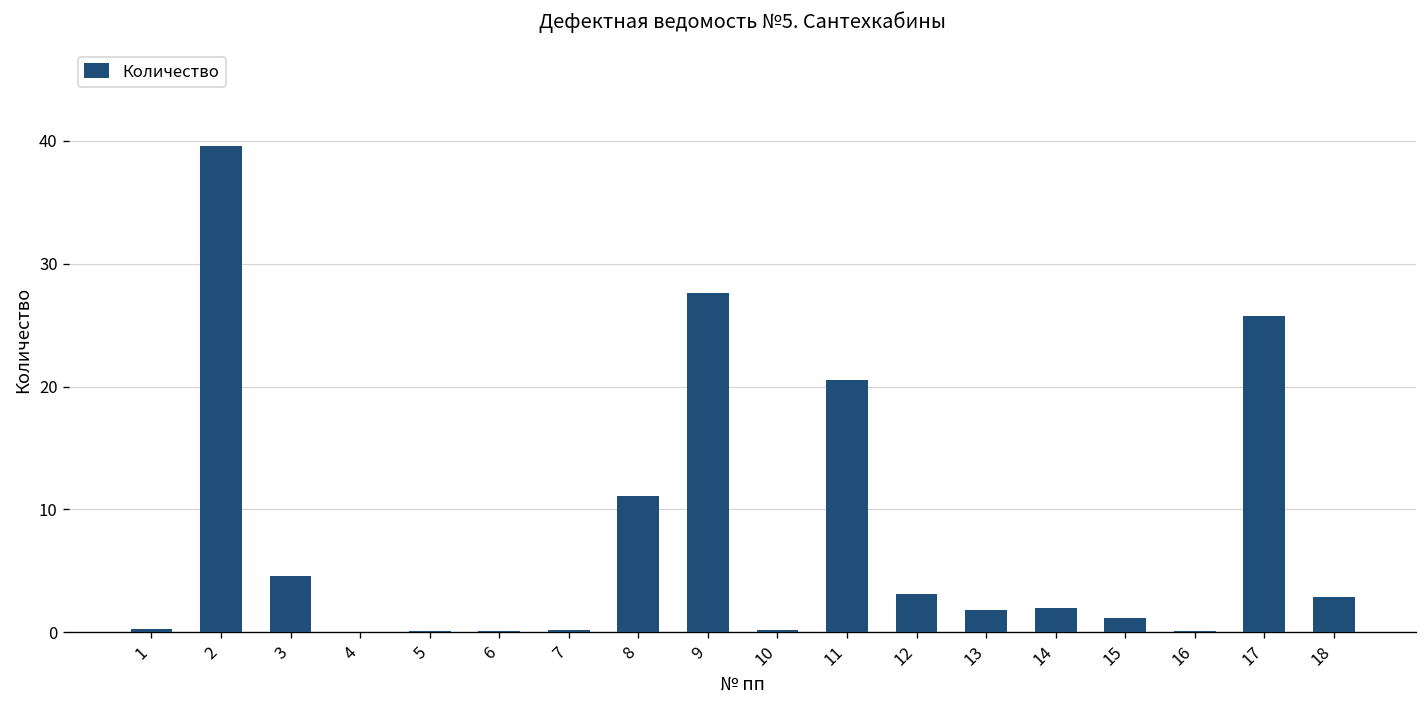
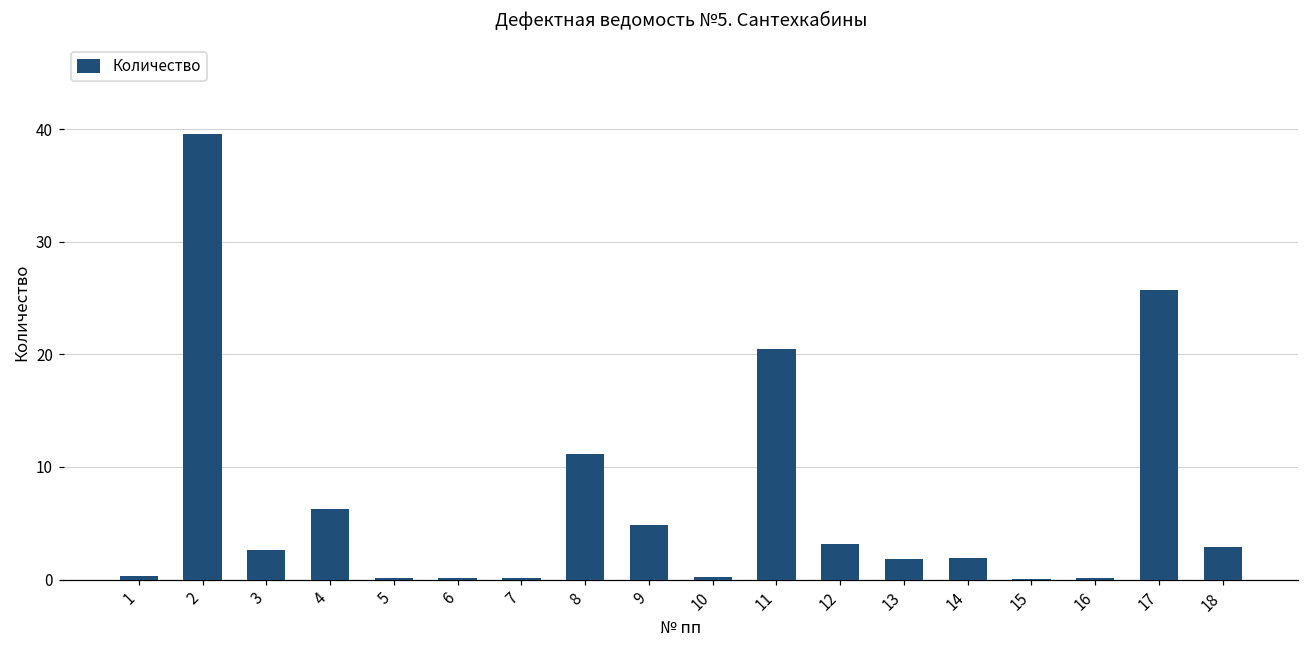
  {
    "1": 0.3,
    "2": 39.6,
-   "3": 4.6,
-   "4": 0.0,
+   "3": 2.7,
+   "4": 6.3,
    "8": 11.1,
-   "9": 27.6,
+   "9": 4.8,
    "11": 20.5,
    "12": 3.2,
    "13": 1.8,
    "14": 1.9,
-   "15": 1.2,
+   "15": 0.1,
    "17": 25.7,
    "18": 2.9
  }
